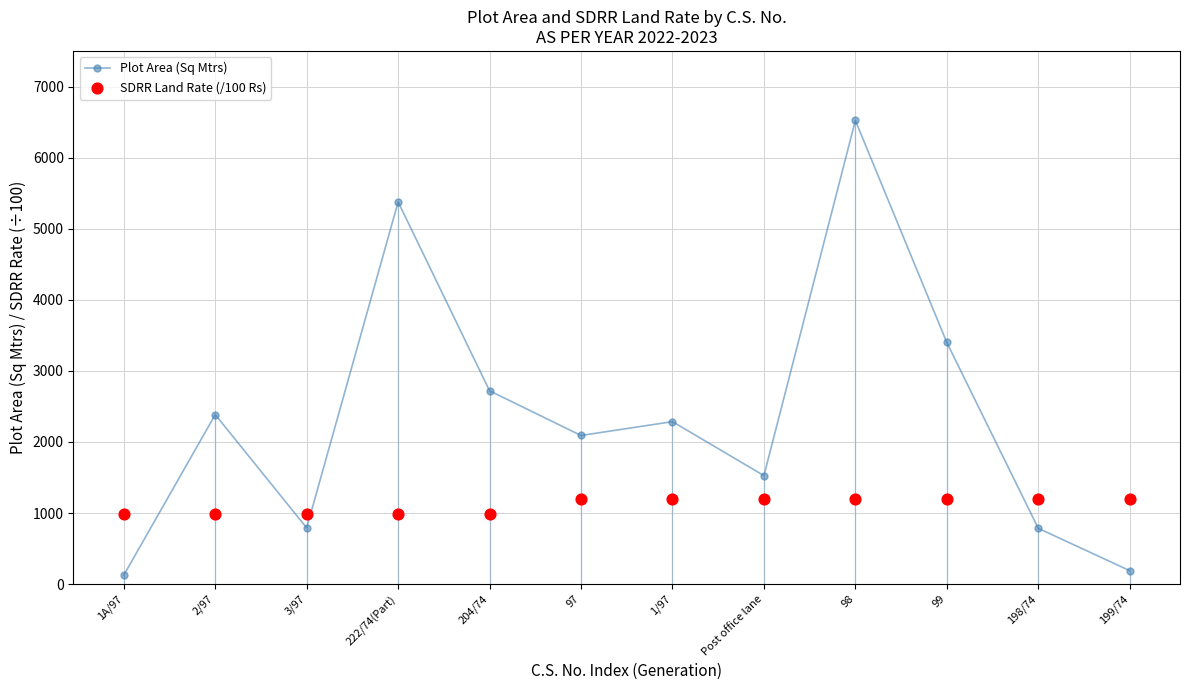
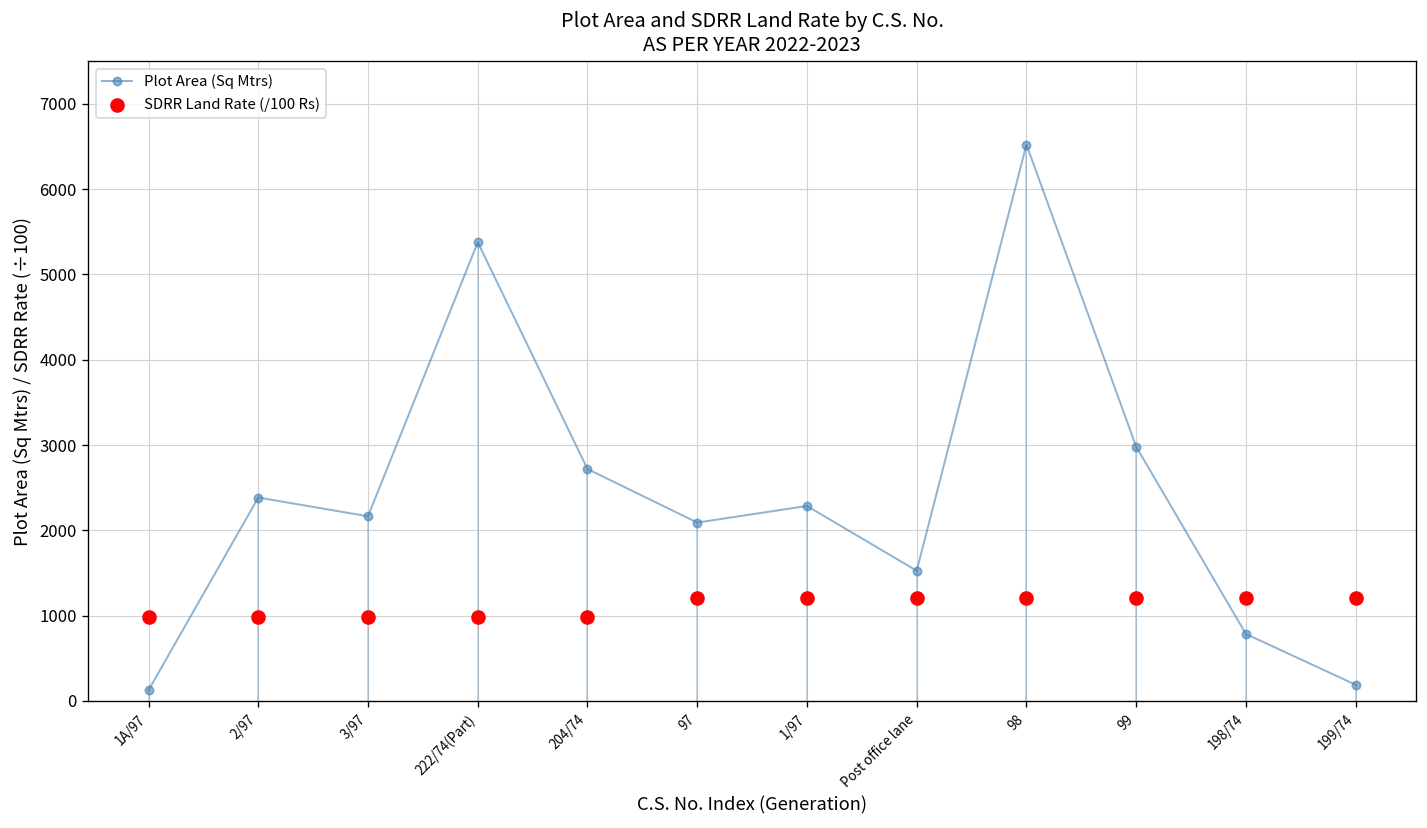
  {
    "Plot Area (Sq Mtrs)": {
      "1A/97": 100,
      "2/97": 2400,
-     "3/97": 800,
+     "3/97": 2200,
      "222/74(Part)": 5400,
      "204/74": 2700,
      "97": 2100,
      "1/97": 2300,
      "Post office lane": 1500,
      "98": 6500,
-     "99": 3400,
+     "99": 3000,
      "198/74": 800,
      "199/74": 200
    }
  }
